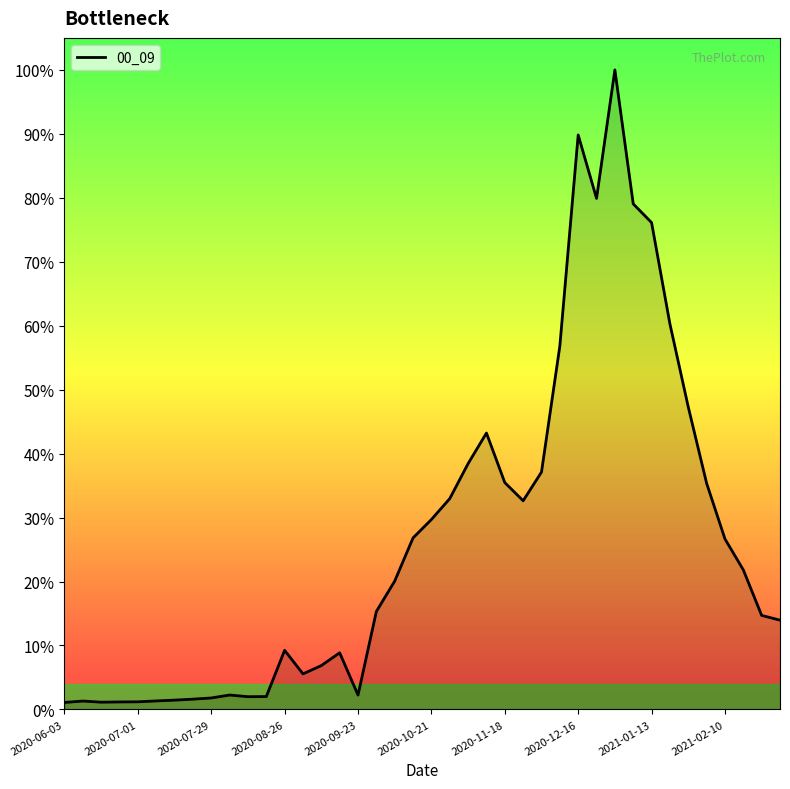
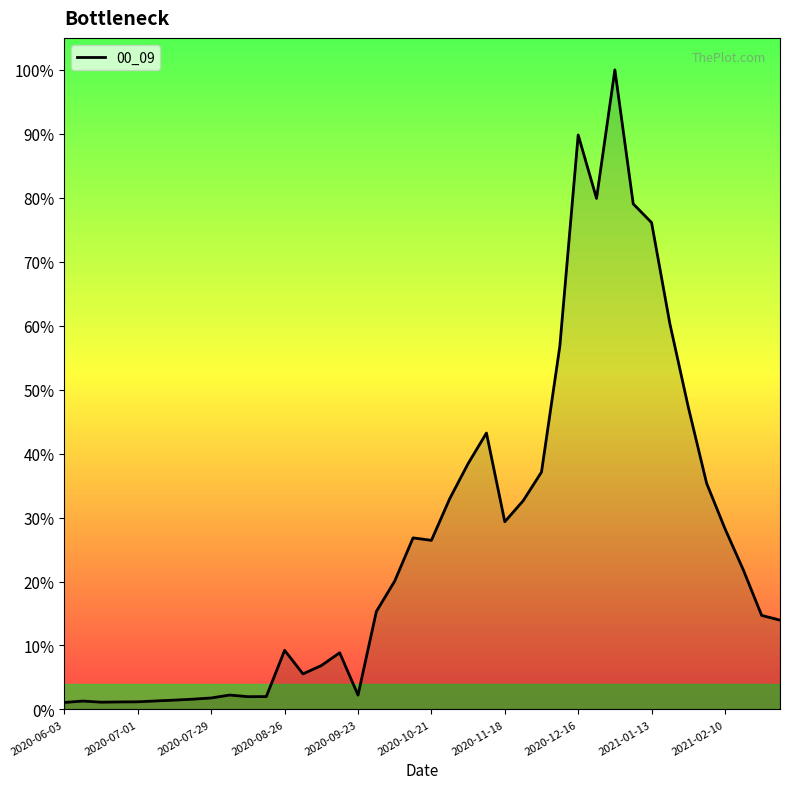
  {
    "2020-08-26": "9%",
-   "2020-10-21": "30%",
-   "2020-11-18": "35%",
+   "2020-10-21": "26%",
+   "2020-11-18": "29%",
    "2020-12-16": "90%",
    "2021-01-13": "76%",
-   "2021-02-10": "27%"
+   "2021-02-10": "28%"
  }
